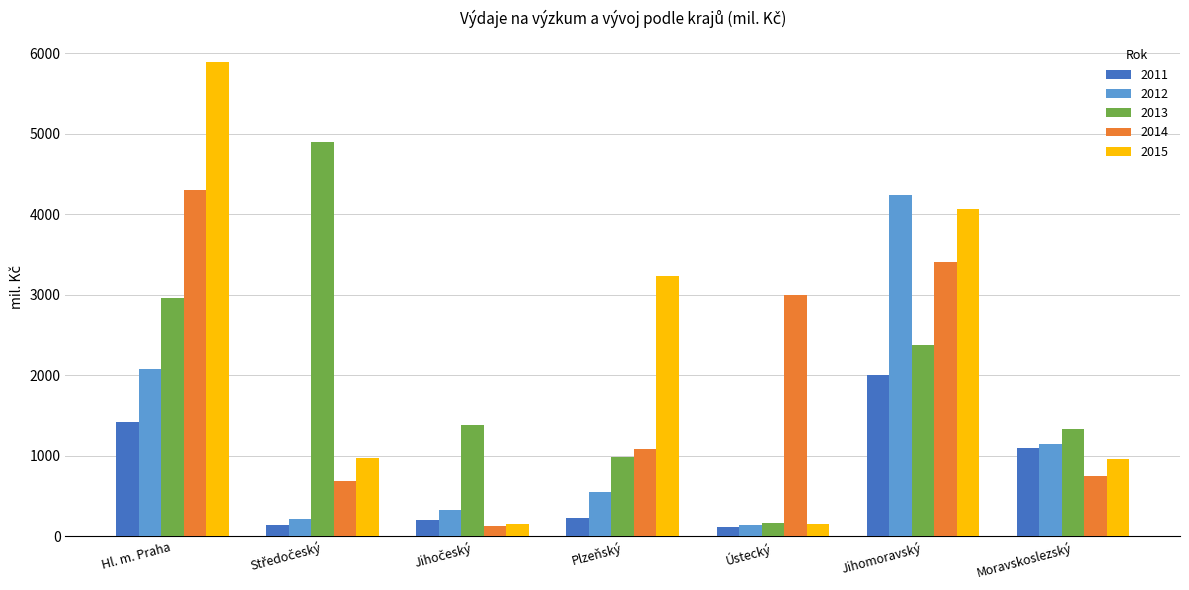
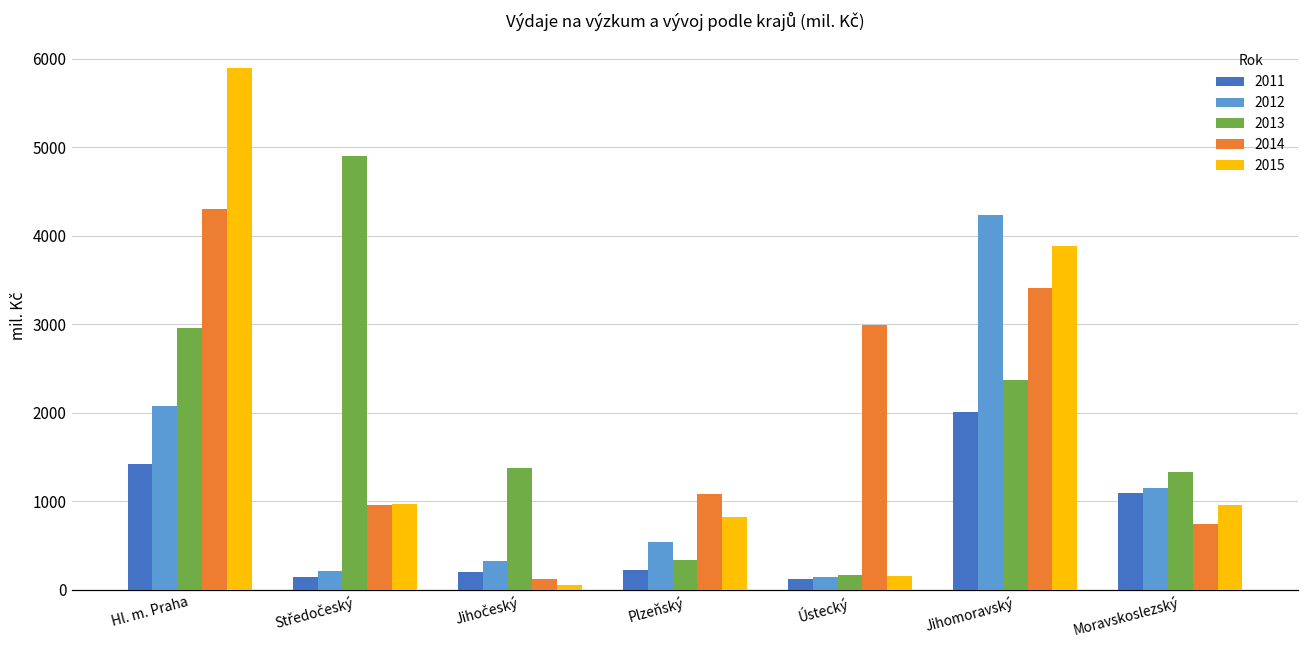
  {
    "2013": {
      "Hl. m. Praha": 3000,
      "Středočeský": 4900,
      "Jihočeský": 1400,
-     "Plzeňský": 1000,
+     "Plzeňský": 300,
      "Ústecký": 200,
      "Jihomoravský": 2400,
      "Moravskoslezský": 1300
    },
    "2014": {
      "Hl. m. Praha": 4300,
-     "Středočeský": 700,
+     "Středočeský": 1000,
      "Jihočeský": 100,
      "Plzeňský": 1100,
      "Ústecký": 3000,
      "Jihomoravský": 3400,
      "Moravskoslezský": 700
    },
    "2015": {
      "Hl. m. Praha": 5900,
      "Středočeský": 1000,
-     "Jihočeský": 200,
-     "Plzeňský": 3200,
+     "Jihočeský": 100,
+     "Plzeňský": 800,
      "Ústecký": 200,
-     "Jihomoravský": 4100,
+     "Jihomoravský": 3900,
      "Moravskoslezský": 1000
    }
  }
